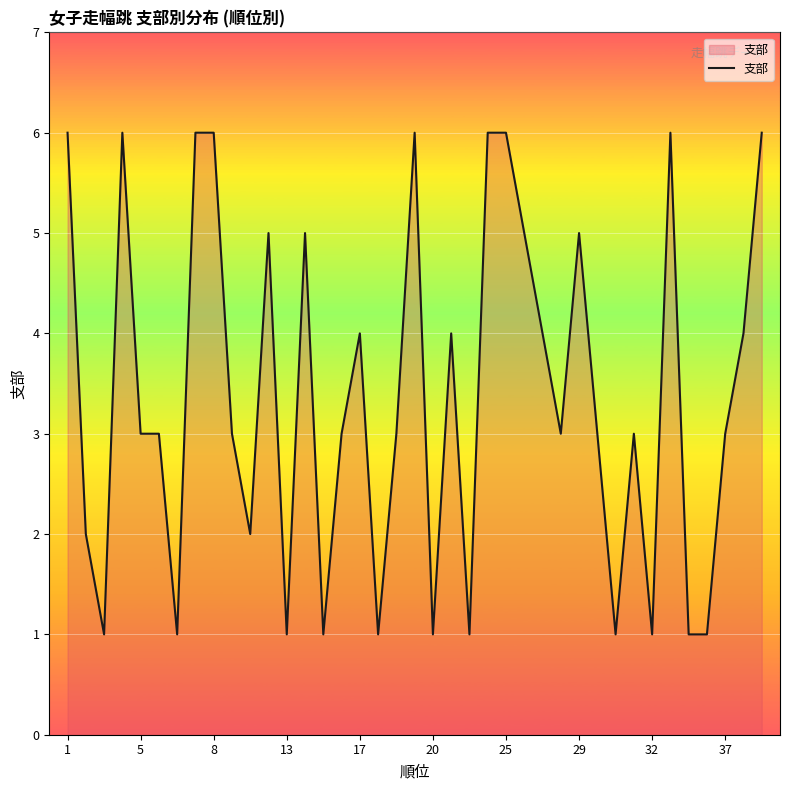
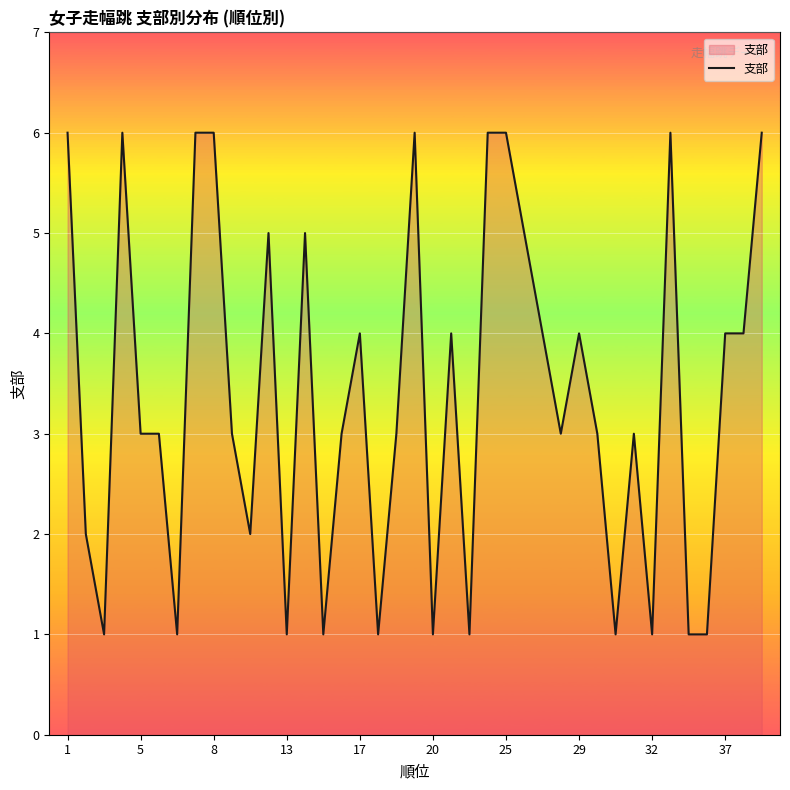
  {
    "1": 6,
    "5": 3,
    "13": 1,
    "17": 4,
    "25": 6,
-   "29": 5,
-   "37": 3
+   "29": 4,
+   "37": 4
  }
